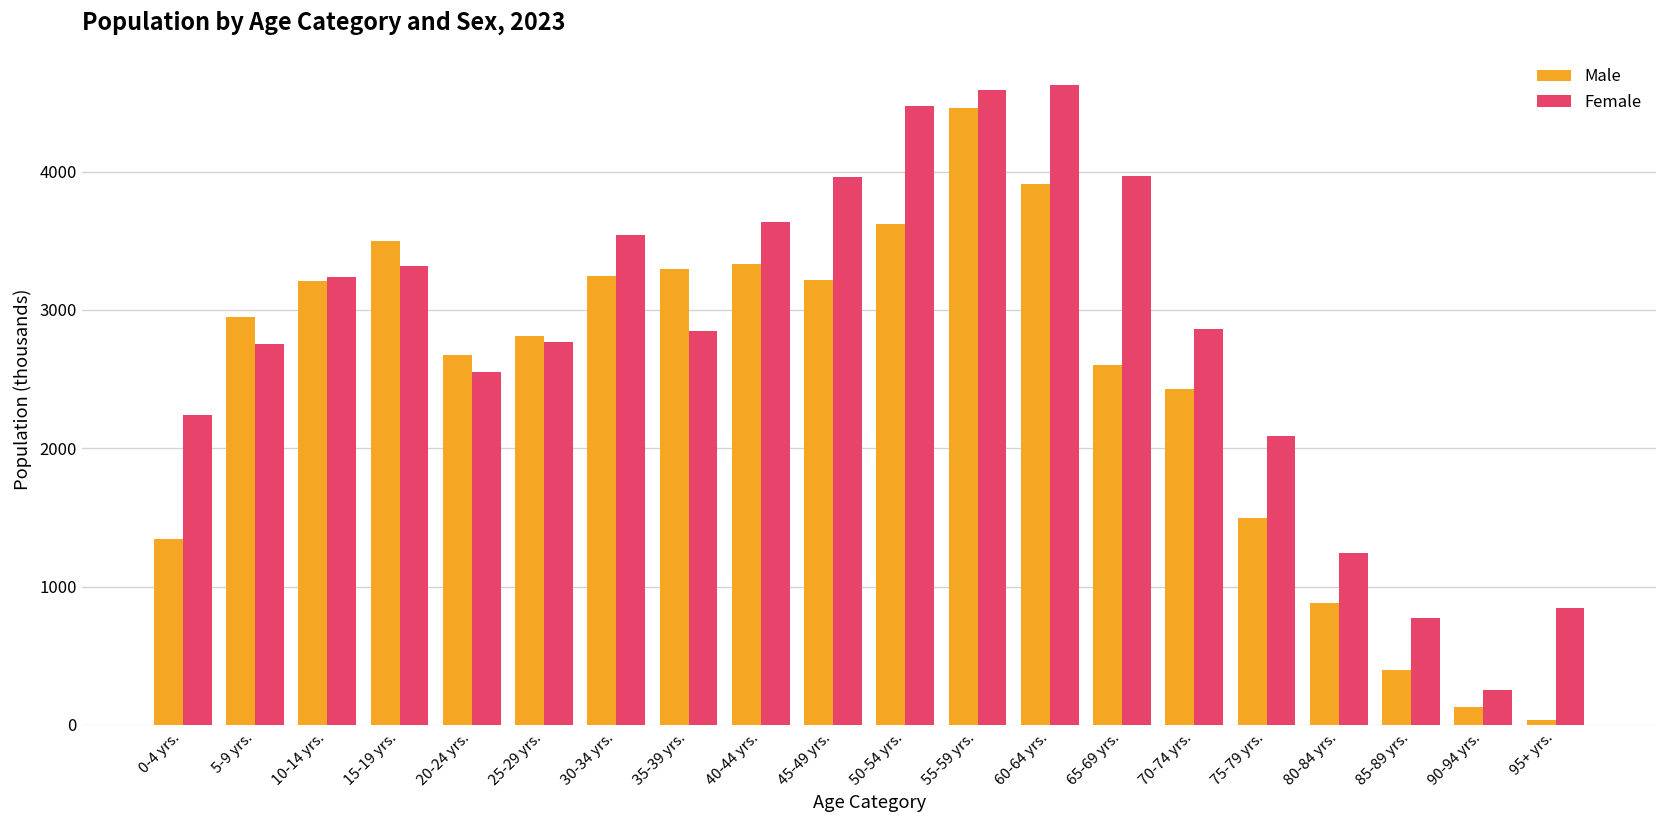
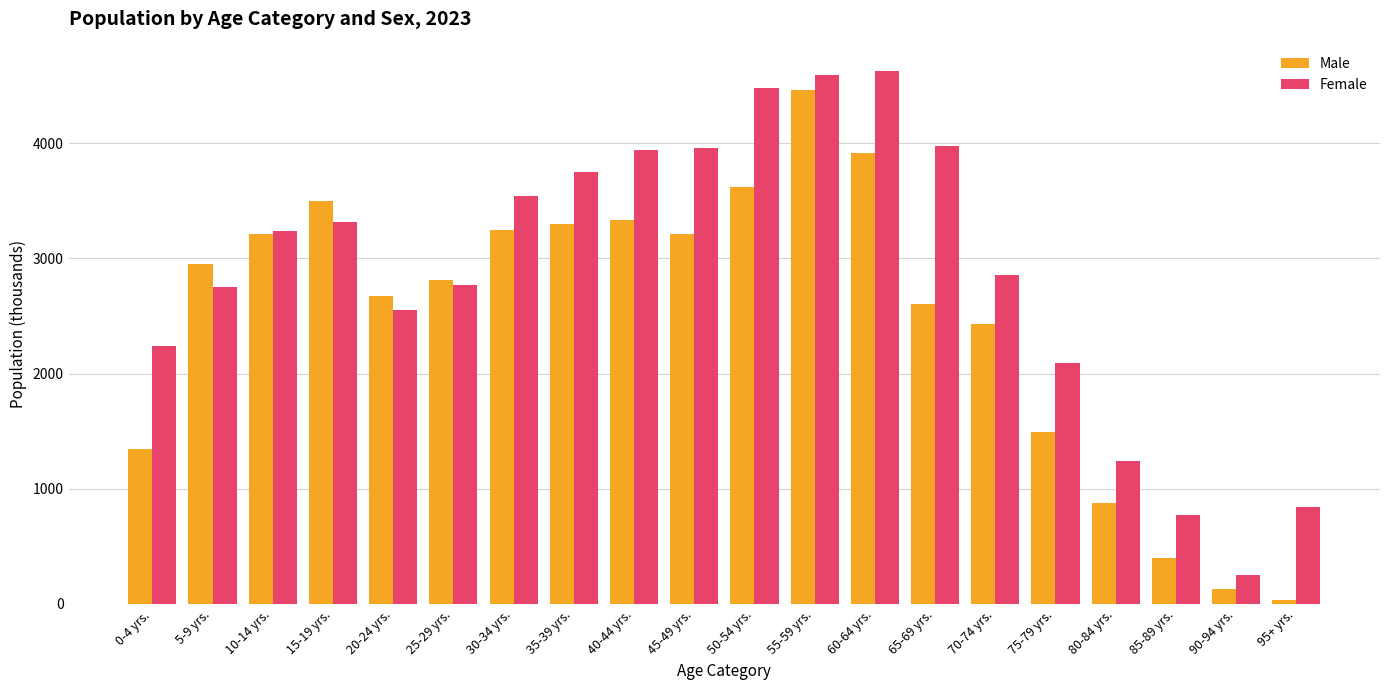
  {
    "Male": {
      "0-4 yrs.": 1340,
      "5-9 yrs.": 2950,
      "10-14 yrs.": 3210,
      "15-19 yrs.": 3500,
      "20-24 yrs.": 2680,
      "25-29 yrs.": 2810,
      "30-34 yrs.": 3250,
      "35-39 yrs.": 3300,
      "40-44 yrs.": 3340,
      "45-49 yrs.": 3210,
      "50-54 yrs.": 3620,
      "55-59 yrs.": 4460,
      "60-64 yrs.": 3910,
      "65-69 yrs.": 2600,
      "70-74 yrs.": 2430,
      "75-79 yrs.": 1490,
      "80-84 yrs.": 880,
      "85-89 yrs.": 400,
      "90-94 yrs.": 130,
      "95+ yrs.": 30
    },
    "Female": {
      "0-4 yrs.": 2240,
      "5-9 yrs.": 2750,
      "10-14 yrs.": 3240,
      "15-19 yrs.": 3320,
      "20-24 yrs.": 2550,
      "25-29 yrs.": 2770,
      "30-34 yrs.": 3540,
-     "35-39 yrs.": 2850,
-     "40-44 yrs.": 3640,
+     "35-39 yrs.": 3750,
+     "40-44 yrs.": 3940,
      "45-49 yrs.": 3960,
      "50-54 yrs.": 4480,
      "55-59 yrs.": 4590,
      "60-64 yrs.": 4630,
      "65-69 yrs.": 3970,
      "70-74 yrs.": 2860,
      "75-79 yrs.": 2090,
      "80-84 yrs.": 1240,
      "85-89 yrs.": 770,
      "90-94 yrs.": 250,
      "95+ yrs.": 850
    }
  }
